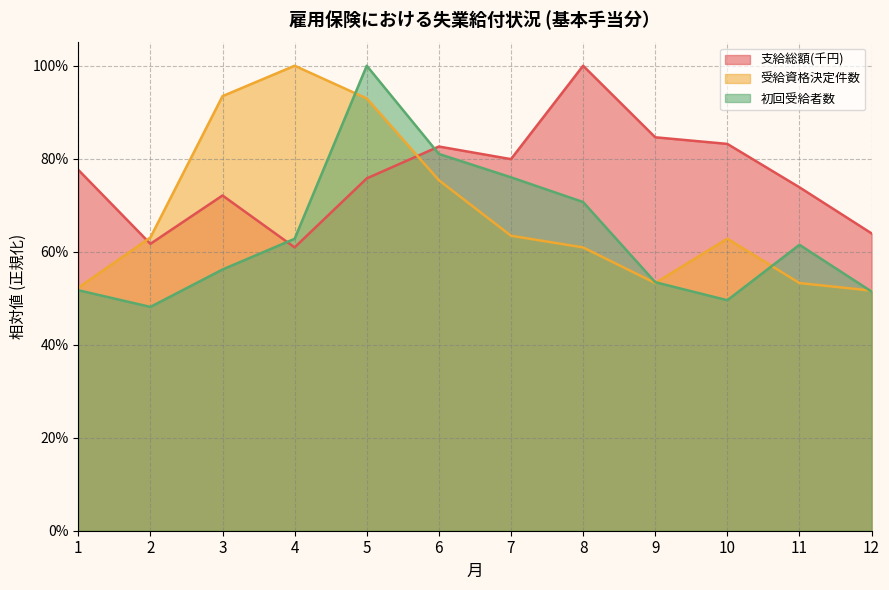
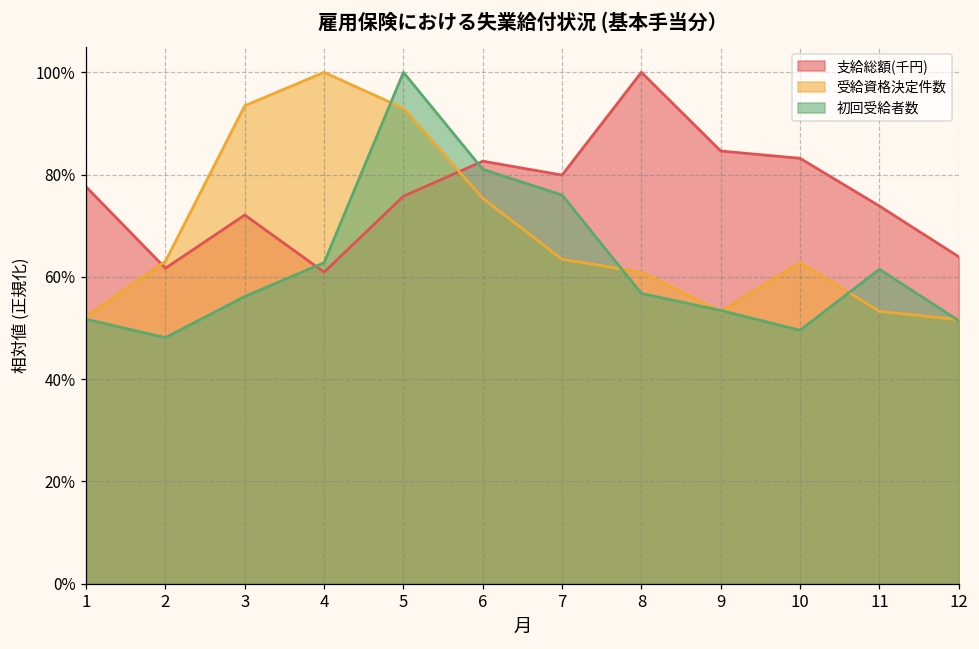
  {
    "支給総額(千円)": {
      "1": "78%",
      "2": "62%",
      "3": "72%",
      "4": "61%",
      "5": "76%",
      "6": "83%",
      "7": "80%",
      "8": "100%",
      "9": "85%",
      "10": "83%",
      "11": "74%",
      "12": "64%"
    },
    "受給資格決定件数": {
      "2": "63%",
      "3": "93%",
      "4": "100%",
      "5": "93%",
      "6": "75%",
      "7": "63%",
      "8": "61%",
      "10": "63%",
      "11": "53%"
    },
    "初回受給者数": {
      "2": "48%",
      "3": "56%",
      "4": "63%",
      "5": "100%",
      "6": "81%",
      "7": "76%",
-     "8": "71%",
+     "8": "57%",
      "10": "50%",
      "11": "61%"
    }
  }
